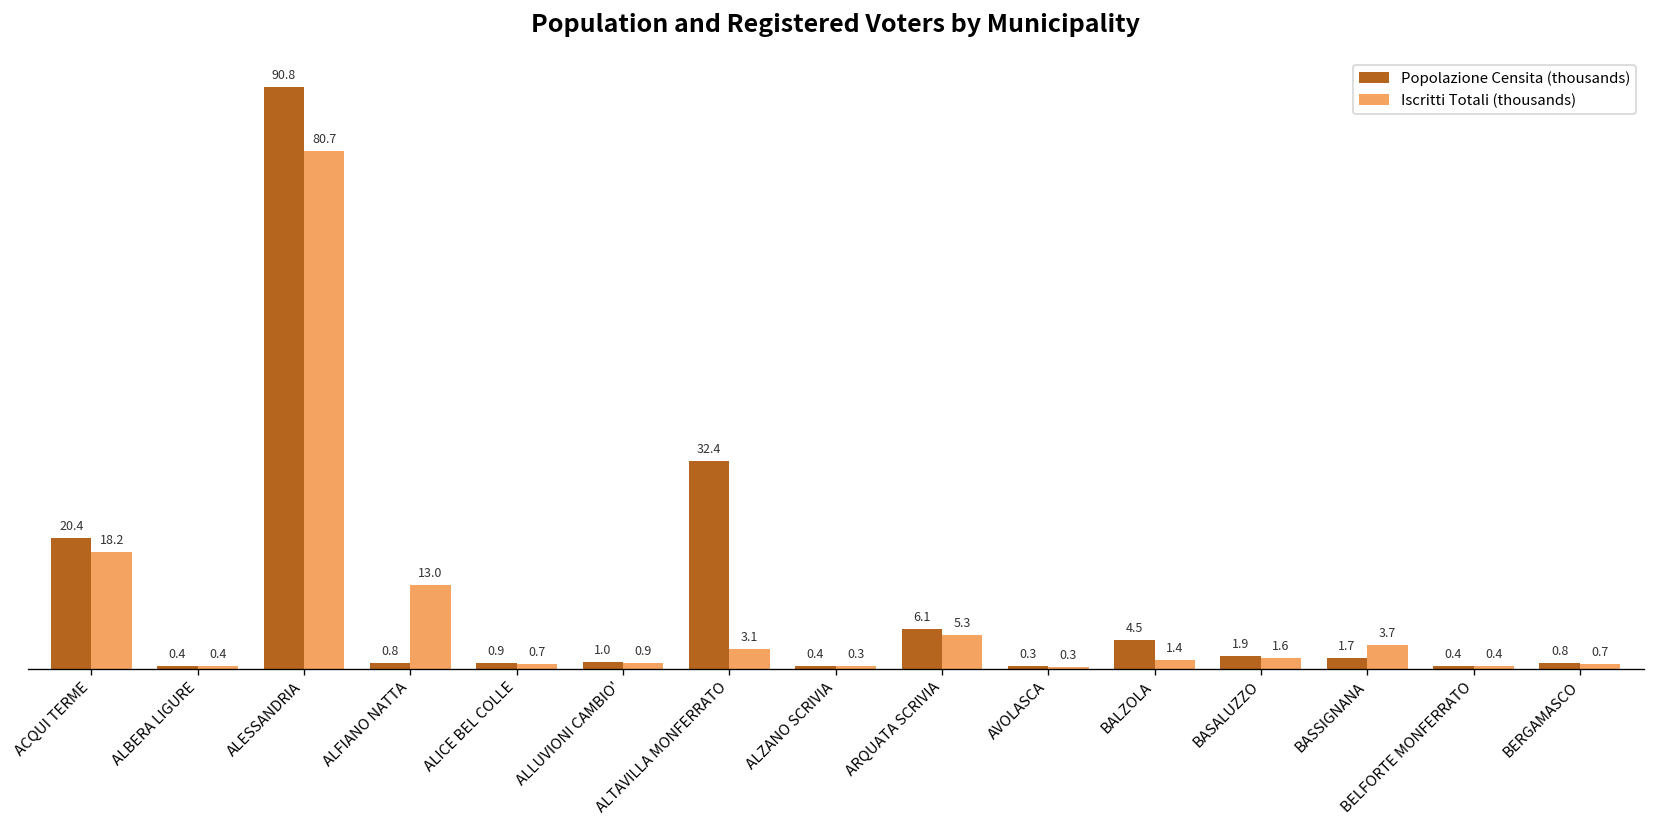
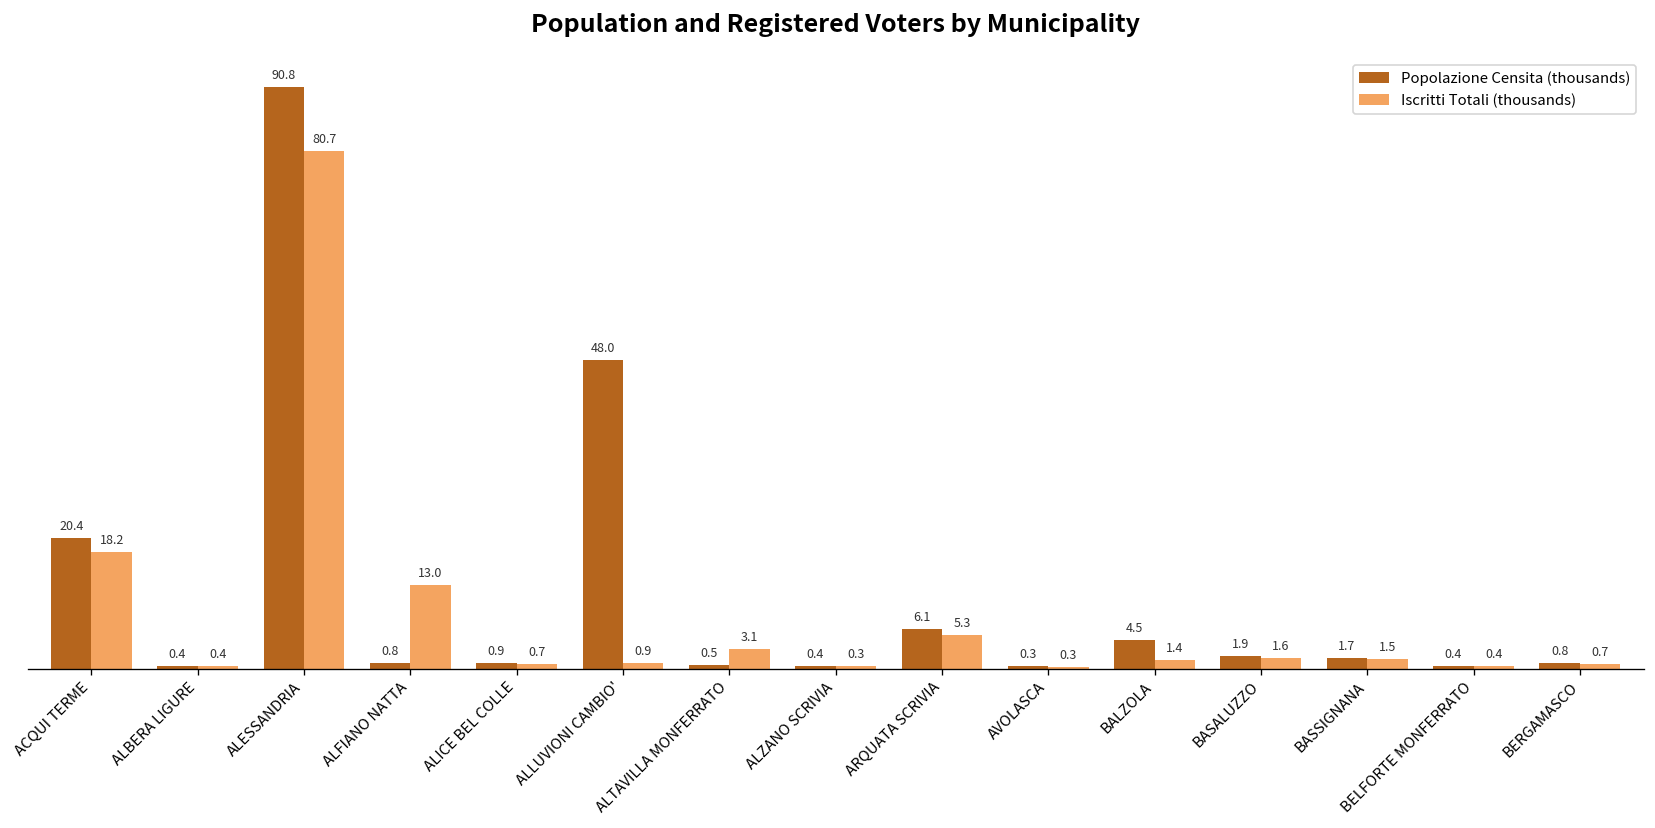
  {
    "Popolazione Censita (thousands)": {
      "ACQUI TERME": 20.4,
      "ALBERA LIGURE": 0.4,
      "ALESSANDRIA": 90.8,
      "ALFIANO NATTA": 0.8,
      "ALICE BEL COLLE": 0.9,
-     "ALLUVIONI CAMBIO'": 1.0,
-     "ALTAVILLA MONFERRATO": 32.4,
+     "ALLUVIONI CAMBIO'": 48.0,
+     "ALTAVILLA MONFERRATO": 0.5,
      "ALZANO SCRIVIA": 0.4,
      "ARQUATA SCRIVIA": 6.1,
      "AVOLASCA": 0.3,
      "BALZOLA": 4.5,
      "BASALUZZO": 1.9,
      "BASSIGNANA": 1.7,
      "BELFORTE MONFERRATO": 0.4,
      "BERGAMASCO": 0.8
    },
    "Iscritti Totali (thousands)": {
      "ACQUI TERME": 18.2,
      "ALBERA LIGURE": 0.4,
      "ALESSANDRIA": 80.7,
      "ALFIANO NATTA": 13.0,
      "ALICE BEL COLLE": 0.7,
      "ALLUVIONI CAMBIO'": 0.9,
      "ALTAVILLA MONFERRATO": 3.1,
      "ALZANO SCRIVIA": 0.3,
      "ARQUATA SCRIVIA": 5.3,
      "AVOLASCA": 0.3,
      "BALZOLA": 1.4,
      "BASALUZZO": 1.6,
-     "BASSIGNANA": 3.7,
+     "BASSIGNANA": 1.5,
      "BELFORTE MONFERRATO": 0.4,
      "BERGAMASCO": 0.7
    }
  }
